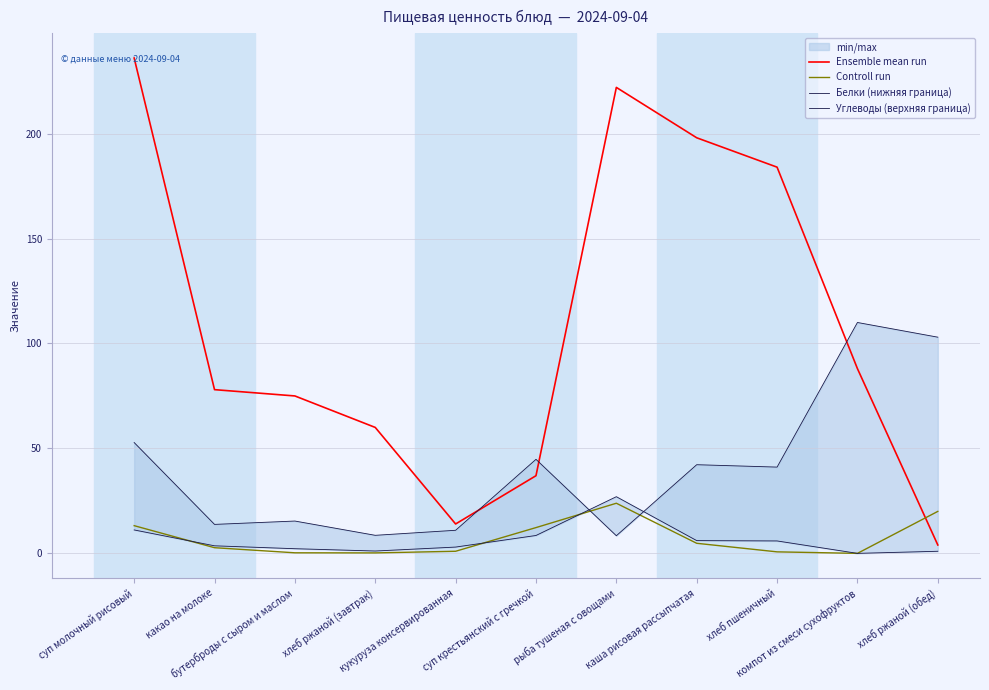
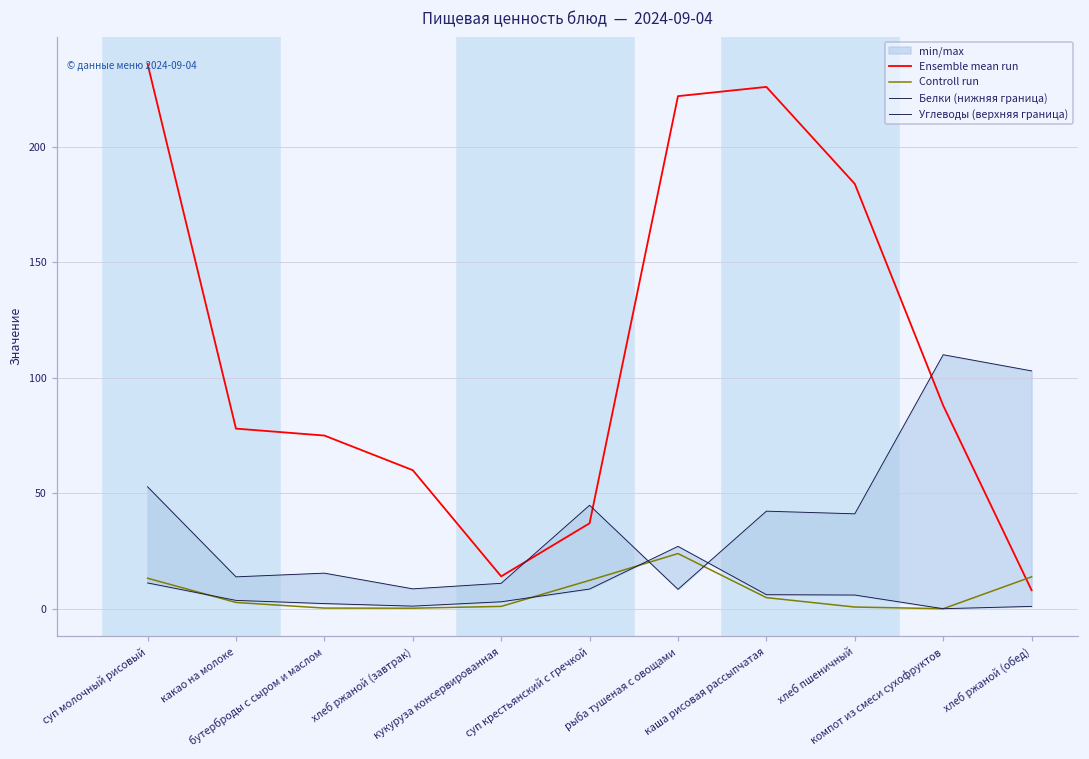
  {
    "Ensemble mean run": {
      "какао на молоке": 78,
      "бутерброды с сыром и маслом": 75,
      "хлеб ржаной (завтрак)": 60,
      "кукуруза консервированная": 14,
      "суп крестьянский с гречкой": 37,
      "рыба тушеная с овощами": 222,
-     "каша рисовая рассыпчатая": 198,
+     "каша рисовая рассыпчатая": 226,
      "хлеб пшеничный": 184,
      "компот из смеси сухофруктов": 88,
-     "хлеб ржаной (обед)": 4
+     "хлеб ржаной (обед)": 8
    },
    "Controll run": {
      "суп молочный рисовый": 13,
      "бутерброды с сыром и маслом": 0,
      "кукуруза консервированная": 1,
      "суп крестьянский с гречкой": 12,
      "рыба тушеная с овощами": 24,
      "каша рисовая рассыпчатая": 5,
      "хлеб пшеничный": 1,
-     "хлеб ржаной (обед)": 20
+     "хлеб ржаной (обед)": 14
    }
  }
